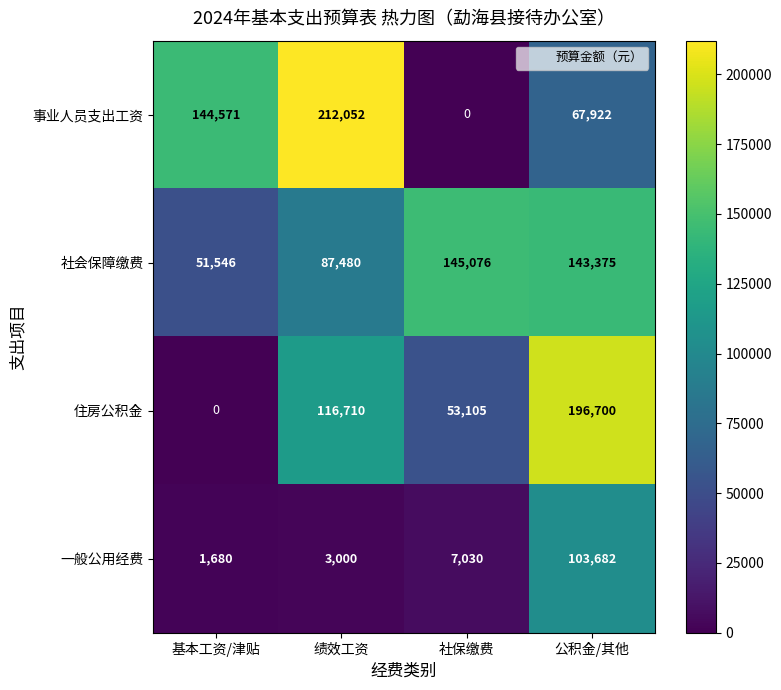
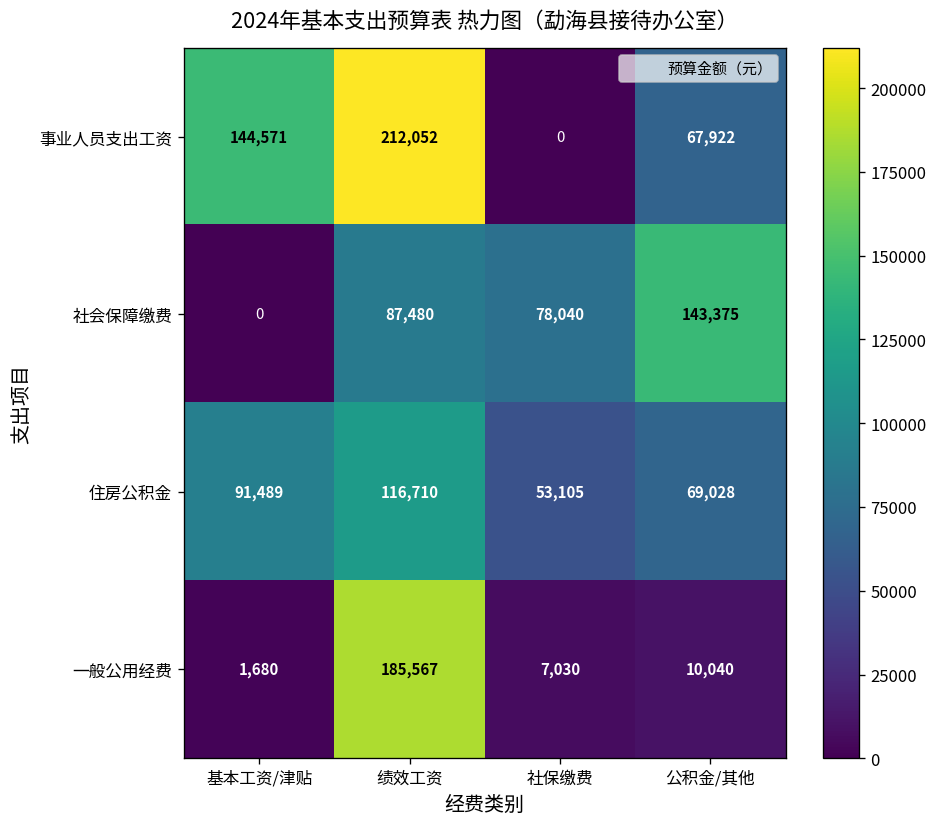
  {
    "事业人员支出工资": {
      "基本工资/津贴": "144,571",
      "绩效工资": "212,052",
      "社保缴费": "0",
      "公积金/其他": "67,922"
    },
    "社会保障缴费": {
-     "基本工资/津贴": "51,546",
+     "基本工资/津贴": "0",
      "绩效工资": "87,480",
-     "社保缴费": "145,076",
+     "社保缴费": "78,040",
      "公积金/其他": "143,375"
    },
    "住房公积金": {
-     "基本工资/津贴": "0",
+     "基本工资/津贴": "91,489",
      "绩效工资": "116,710",
      "社保缴费": "53,105",
-     "公积金/其他": "196,700"
+     "公积金/其他": "69,028"
    },
    "一般公用经费": {
      "基本工资/津贴": "1,680",
-     "绩效工资": "3,000",
+     "绩效工资": "185,567",
      "社保缴费": "7,030",
-     "公积金/其他": "103,682"
+     "公积金/其他": "10,040"
    }
  }
